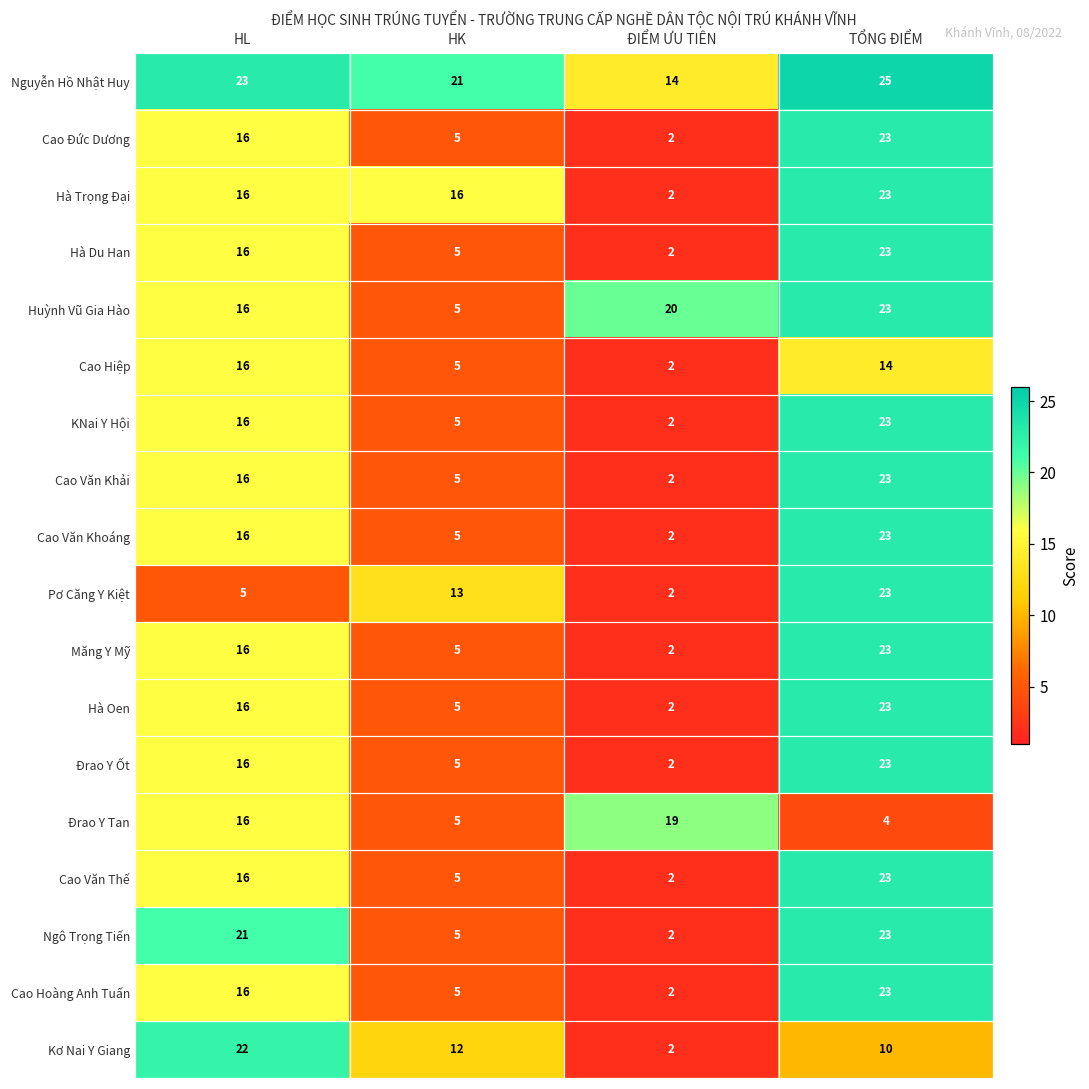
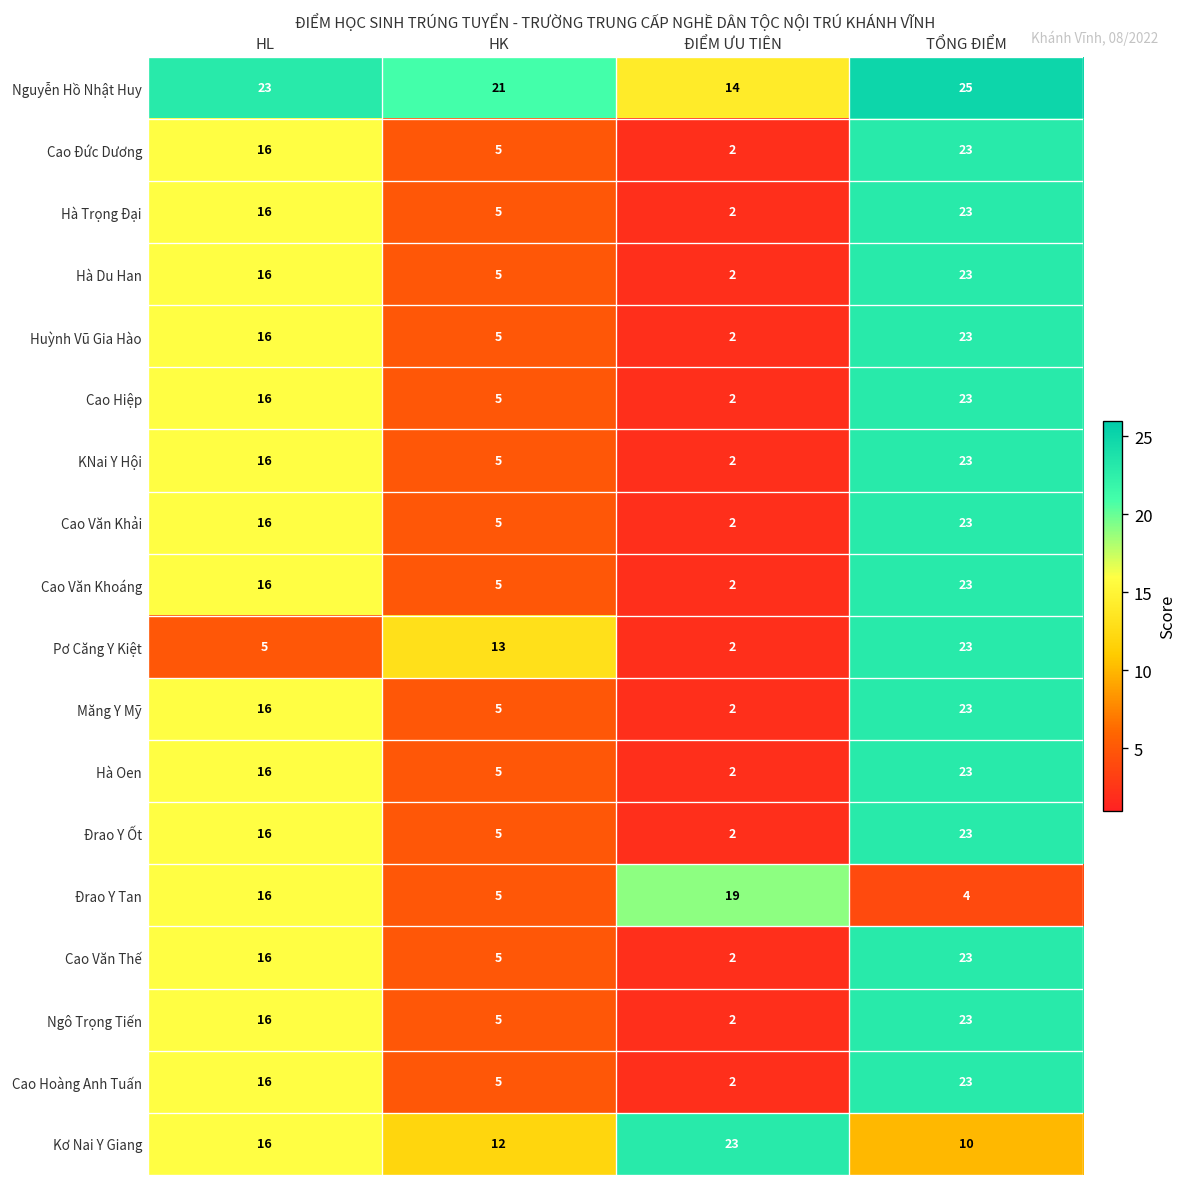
  {
    "Nguyễn Hồ Nhật Huy": {
      "HL": 23,
      "HK": 21,
      "ĐIỂM ƯU TIÊN": 14,
      "TỔNG ĐIỂM": 25
    },
    "Cao Đức Dương": {
      "HL": 16,
      "HK": 5,
      "ĐIỂM ƯU TIÊN": 2,
      "TỔNG ĐIỂM": 23
    },
    "Hà Trọng Đại": {
      "HL": 16,
-     "HK": 16,
+     "HK": 5,
      "ĐIỂM ƯU TIÊN": 2,
      "TỔNG ĐIỂM": 23
    },
    "Hà Du Han": {
      "HL": 16,
      "HK": 5,
      "ĐIỂM ƯU TIÊN": 2,
      "TỔNG ĐIỂM": 23
    },
    "Huỳnh Vũ Gia Hào": {
      "HL": 16,
      "HK": 5,
-     "ĐIỂM ƯU TIÊN": 20,
+     "ĐIỂM ƯU TIÊN": 2,
      "TỔNG ĐIỂM": 23
    },
    "Cao Hiệp": {
      "HL": 16,
      "HK": 5,
      "ĐIỂM ƯU TIÊN": 2,
-     "TỔNG ĐIỂM": 14
+     "TỔNG ĐIỂM": 23
    },
    "KNai Y Hội": {
      "HL": 16,
      "HK": 5,
      "ĐIỂM ƯU TIÊN": 2,
      "TỔNG ĐIỂM": 23
    },
    "Cao Văn Khải": {
      "HL": 16,
      "HK": 5,
      "ĐIỂM ƯU TIÊN": 2,
      "TỔNG ĐIỂM": 23
    },
    "Cao Văn Khoáng": {
      "HL": 16,
      "HK": 5,
      "ĐIỂM ƯU TIÊN": 2,
      "TỔNG ĐIỂM": 23
    },
    "Pơ Căng Y Kiệt": {
      "HL": 5,
      "HK": 13,
      "ĐIỂM ƯU TIÊN": 2,
      "TỔNG ĐIỂM": 23
    },
    "Măng Y Mỹ": {
      "HL": 16,
      "HK": 5,
      "ĐIỂM ƯU TIÊN": 2,
      "TỔNG ĐIỂM": 23
    },
    "Hà Oen": {
      "HL": 16,
      "HK": 5,
      "ĐIỂM ƯU TIÊN": 2,
      "TỔNG ĐIỂM": 23
    },
    "Đrao Y Ốt": {
      "HL": 16,
      "HK": 5,
      "ĐIỂM ƯU TIÊN": 2,
      "TỔNG ĐIỂM": 23
    },
    "Đrao Y Tan": {
      "HL": 16,
      "HK": 5,
      "ĐIỂM ƯU TIÊN": 19,
      "TỔNG ĐIỂM": 4
    },
    "Cao Văn Thế": {
      "HL": 16,
      "HK": 5,
      "ĐIỂM ƯU TIÊN": 2,
      "TỔNG ĐIỂM": 23
    },
    "Ngô Trọng Tiến": {
-     "HL": 21,
+     "HL": 16,
      "HK": 5,
      "ĐIỂM ƯU TIÊN": 2,
      "TỔNG ĐIỂM": 23
    },
    "Cao Hoàng Anh Tuấn": {
      "HL": 16,
      "HK": 5,
      "ĐIỂM ƯU TIÊN": 2,
      "TỔNG ĐIỂM": 23
    },
    "Kơ Nai Y Giang": {
-     "HL": 22,
+     "HL": 16,
      "HK": 12,
-     "ĐIỂM ƯU TIÊN": 2,
+     "ĐIỂM ƯU TIÊN": 23,
      "TỔNG ĐIỂM": 10
    }
  }
